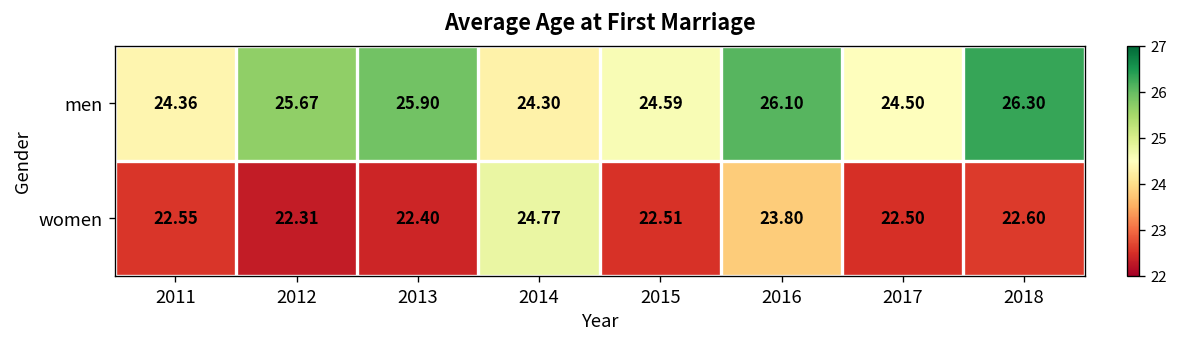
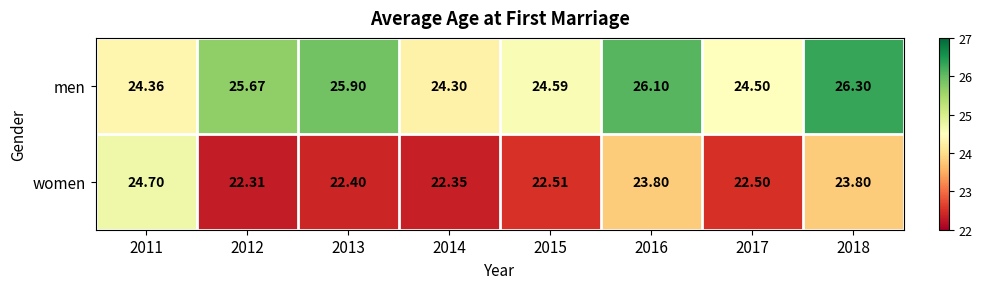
  {
    "men": {
      "2011": 24.36,
      "2012": 25.67,
      "2013": 25.90,
      "2014": 24.30,
      "2015": 24.59,
      "2016": 26.10,
      "2017": 24.50,
      "2018": 26.30
    },
    "women": {
-     "2011": 22.55,
+     "2011": 24.70,
      "2012": 22.31,
      "2013": 22.40,
-     "2014": 24.77,
+     "2014": 22.35,
      "2015": 22.51,
      "2016": 23.80,
      "2017": 22.50,
-     "2018": 22.60
+     "2018": 23.80
    }
  }
